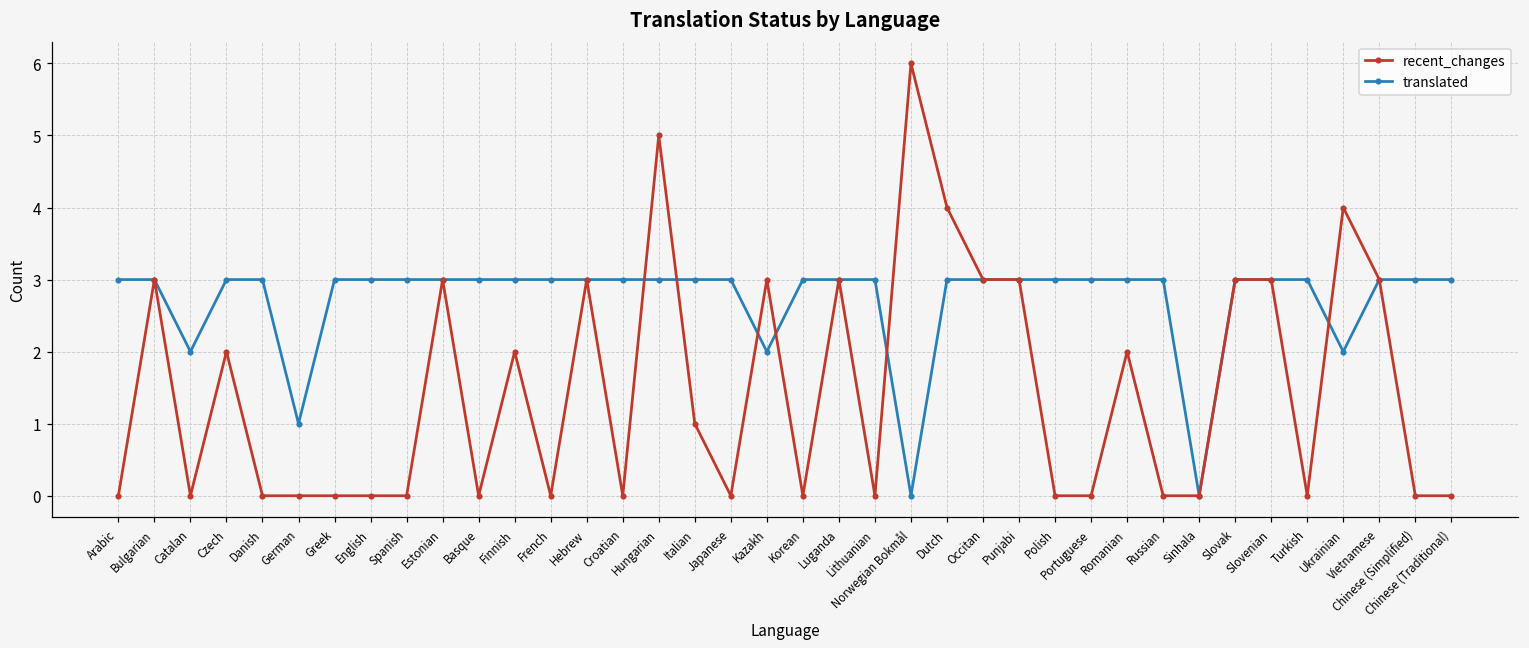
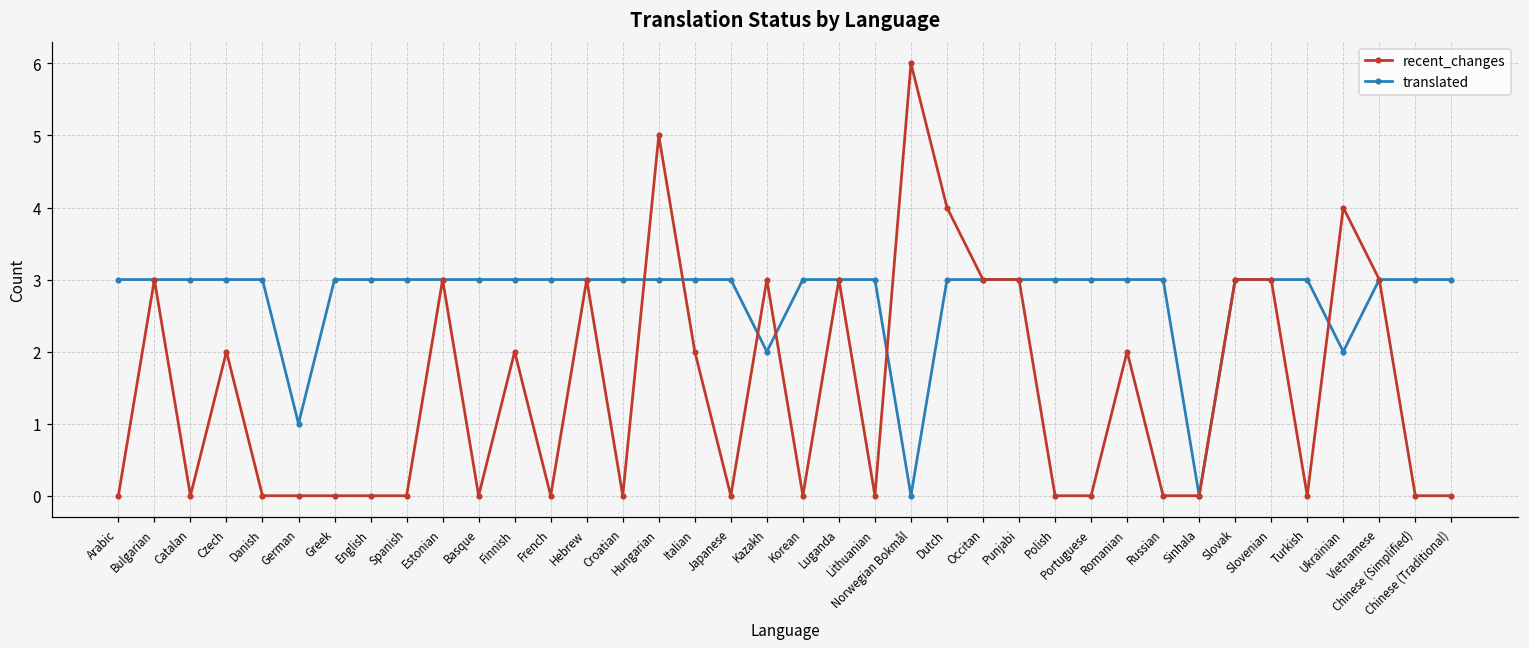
  {
    "recent_changes": {
      "Arabic": 0,
      "Catalan": 0,
      "Czech": 2,
      "Danish": 0,
      "German": 0,
      "Greek": 0,
      "English": 0,
      "Spanish": 0,
      "Basque": 0,
      "Finnish": 2,
      "French": 0,
      "Croatian": 0,
      "Hungarian": 5,
-     "Italian": 1,
+     "Italian": 2,
      "Japanese": 0,
      "Kazakh": 3,
      "Korean": 0,
      "Lithuanian": 0,
      "Norwegian Bokmål": 6,
      "Dutch": 4,
      "Polish": 0,
      "Portuguese": 0,
      "Romanian": 2,
      "Russian": 0,
      "Turkish": 0,
      "Ukrainian": 4,
      "Chinese (Simplified)": 0,
      "Chinese (Traditional)": 0
    },
    "translated": {
      "Arabic": 3,
-     "Catalan": 2,
+     "Catalan": 3,
      "Czech": 3,
      "Danish": 3,
      "German": 1,
      "Greek": 3,
      "English": 3,
      "Spanish": 3,
      "Basque": 3,
      "Finnish": 3,
      "French": 3,
      "Croatian": 3,
      "Hungarian": 3,
      "Italian": 3,
      "Japanese": 3,
      "Kazakh": 2,
      "Korean": 3,
      "Lithuanian": 3,
      "Norwegian Bokmål": 0,
      "Dutch": 3,
      "Polish": 3,
      "Portuguese": 3,
      "Romanian": 3,
      "Russian": 3,
      "Turkish": 3,
      "Ukrainian": 2,
      "Chinese (Simplified)": 3,
      "Chinese (Traditional)": 3
    }
  }
